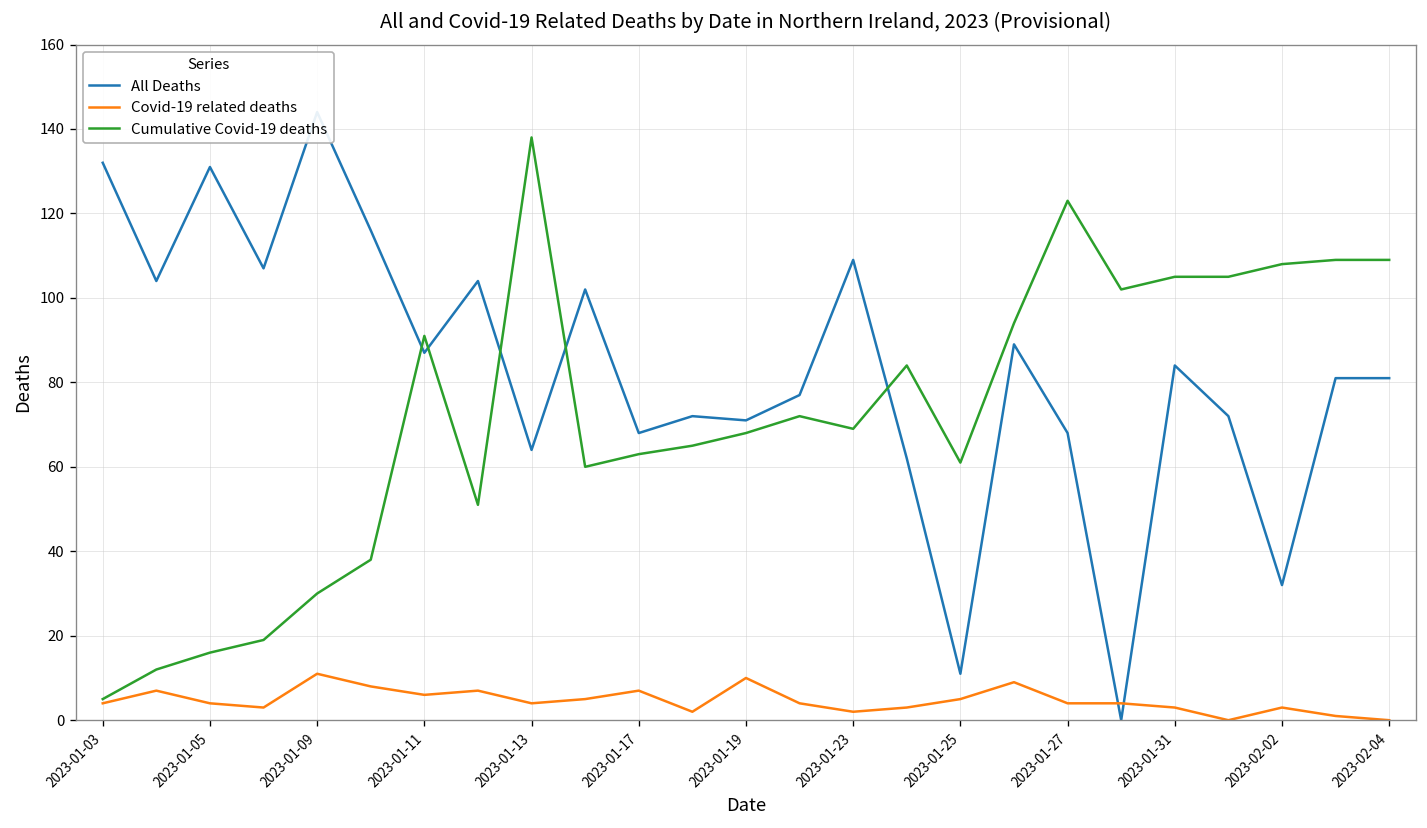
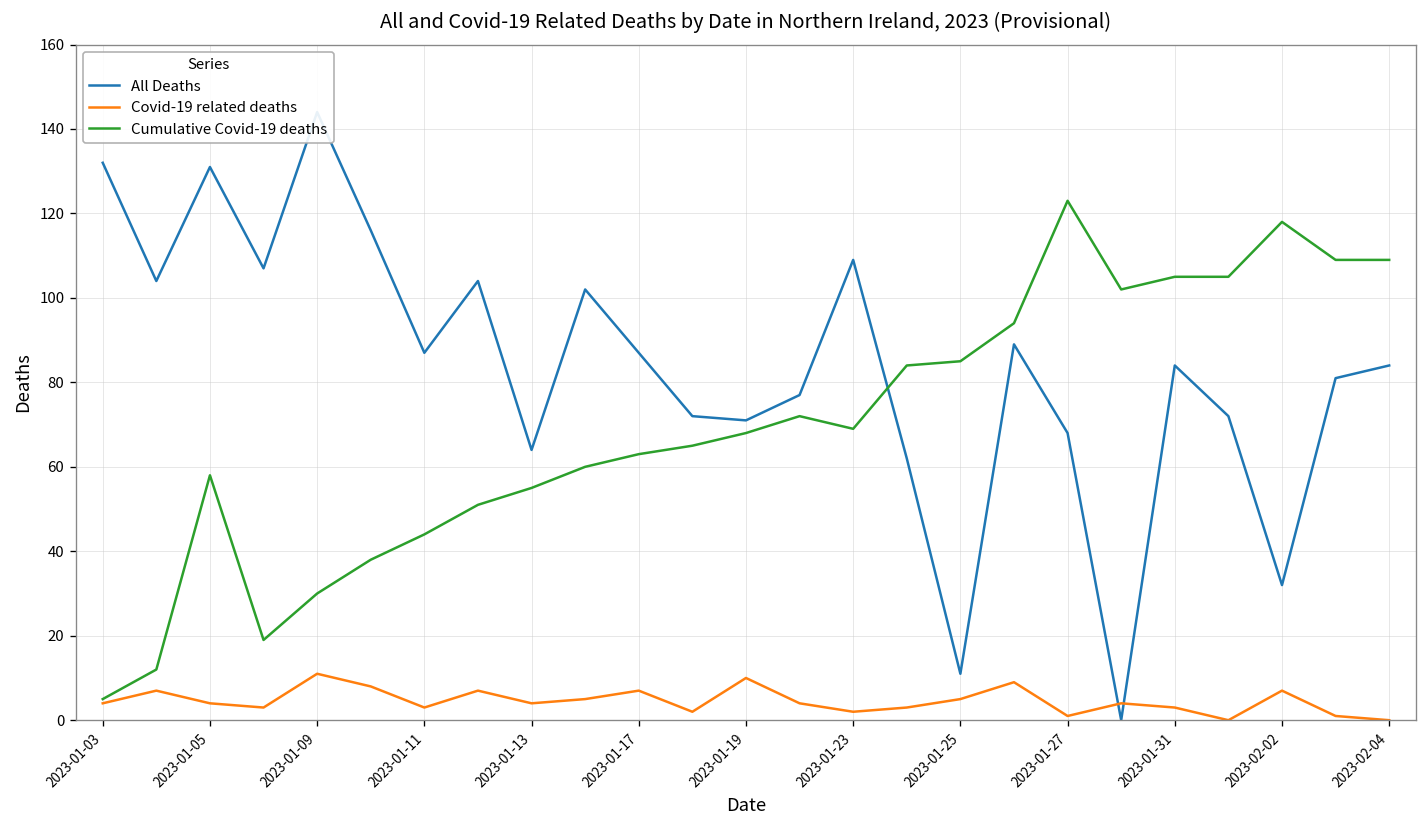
  {
    "All Deaths": {
      "2023-01-03": 132,
      "2023-01-05": 131,
      "2023-01-11": 87,
      "2023-01-13": 64,
-     "2023-01-17": 68,
+     "2023-01-17": 87,
      "2023-01-19": 71,
      "2023-01-23": 109,
      "2023-01-25": 11,
      "2023-01-27": 68,
      "2023-01-31": 84,
      "2023-02-02": 32,
-     "2023-02-04": 81
+     "2023-02-04": 84
    },
    "Covid-19 related deaths": {
      "2023-01-03": 4,
      "2023-01-05": 4,
      "2023-01-09": 11,
-     "2023-01-11": 6,
+     "2023-01-11": 3,
      "2023-01-13": 4,
      "2023-01-17": 7,
      "2023-01-19": 10,
      "2023-01-23": 2,
      "2023-01-25": 5,
-     "2023-01-27": 4,
+     "2023-01-27": 1,
      "2023-01-31": 3,
-     "2023-02-02": 3,
+     "2023-02-02": 7,
      "2023-02-04": 0
    },
    "Cumulative Covid-19 deaths": {
      "2023-01-03": 5,
-     "2023-01-05": 16,
+     "2023-01-05": 58,
      "2023-01-09": 30,
-     "2023-01-11": 91,
-     "2023-01-13": 138,
+     "2023-01-11": 44,
+     "2023-01-13": 55,
      "2023-01-17": 63,
      "2023-01-19": 68,
      "2023-01-23": 69,
-     "2023-01-25": 61,
+     "2023-01-25": 85,
      "2023-01-27": 123,
      "2023-01-31": 105,
-     "2023-02-02": 108,
+     "2023-02-02": 118,
      "2023-02-04": 109
    }
  }
